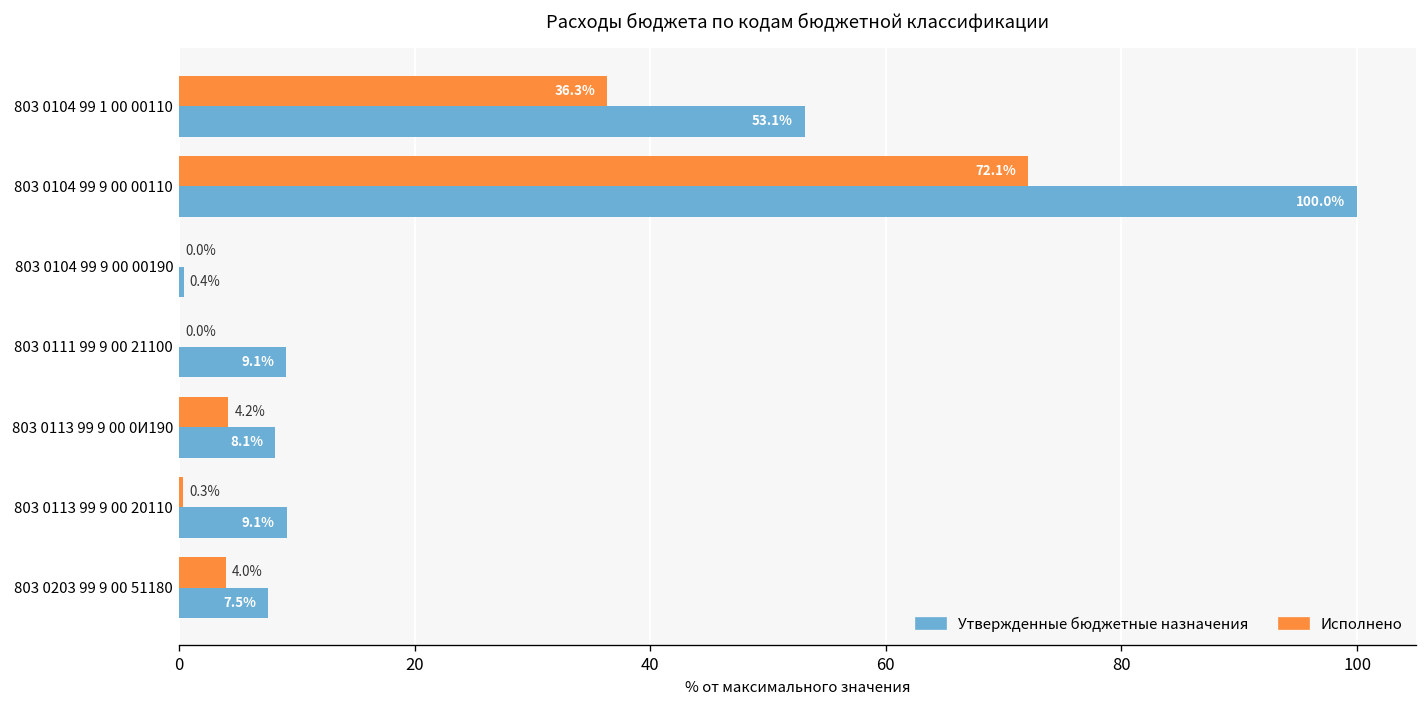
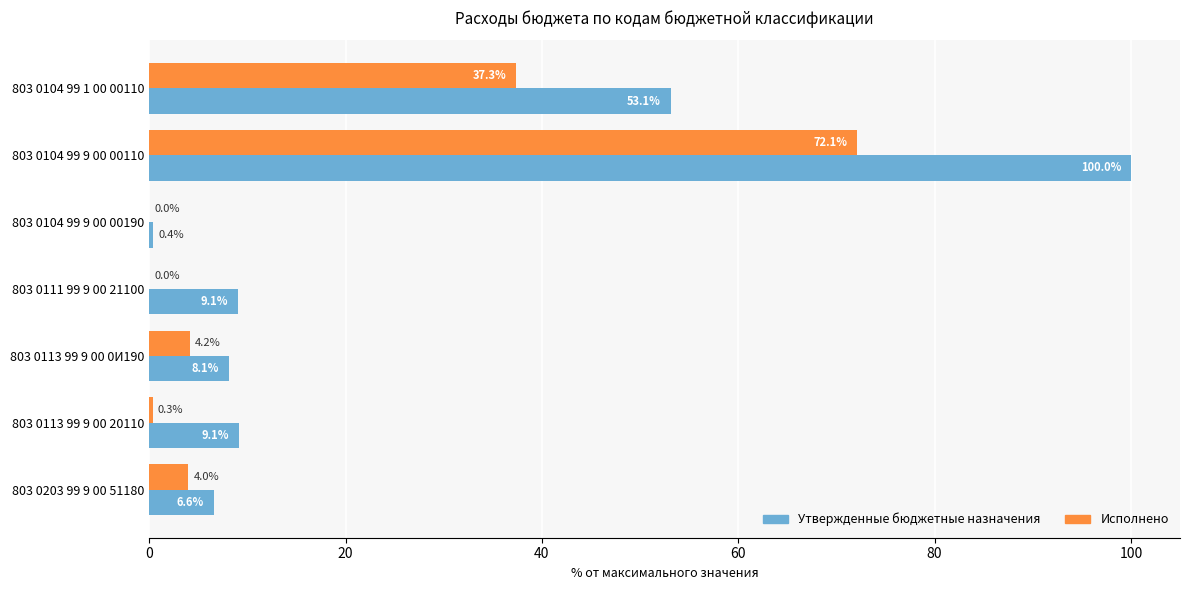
  {
    "Утвержденные бюджетные назначения": {
      "803 0104 99 1 00 00110": "53.1%",
      "803 0104 99 9 00 00110": "100.0%",
      "803 0104 99 9 00 00190": "0.4%",
      "803 0111 99 9 00 21100": "9.1%",
      "803 0113 99 9 00 0И190": "8.1%",
      "803 0113 99 9 00 20110": "9.1%",
-     "803 0203 99 9 00 51180": "7.5%"
+     "803 0203 99 9 00 51180": "6.6%"
    },
    "Исполнено": {
-     "803 0104 99 1 00 00110": "36.3%",
+     "803 0104 99 1 00 00110": "37.3%",
      "803 0104 99 9 00 00110": "72.1%",
      "803 0104 99 9 00 00190": "0.0%",
      "803 0111 99 9 00 21100": "0.0%",
      "803 0113 99 9 00 0И190": "4.2%",
      "803 0113 99 9 00 20110": "0.3%",
      "803 0203 99 9 00 51180": "4.0%"
    }
  }
